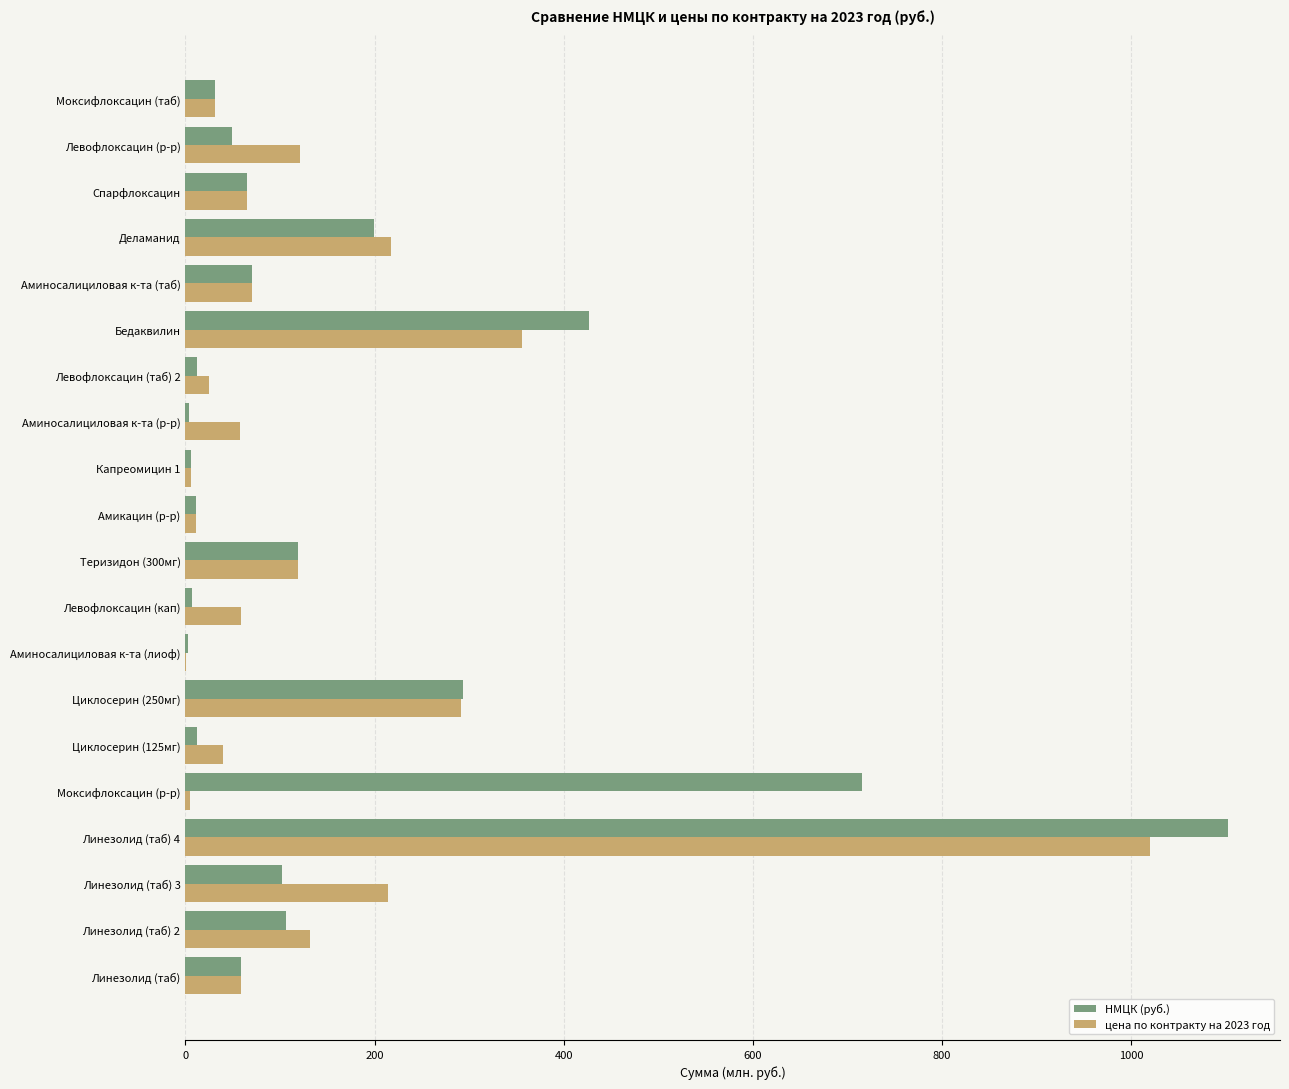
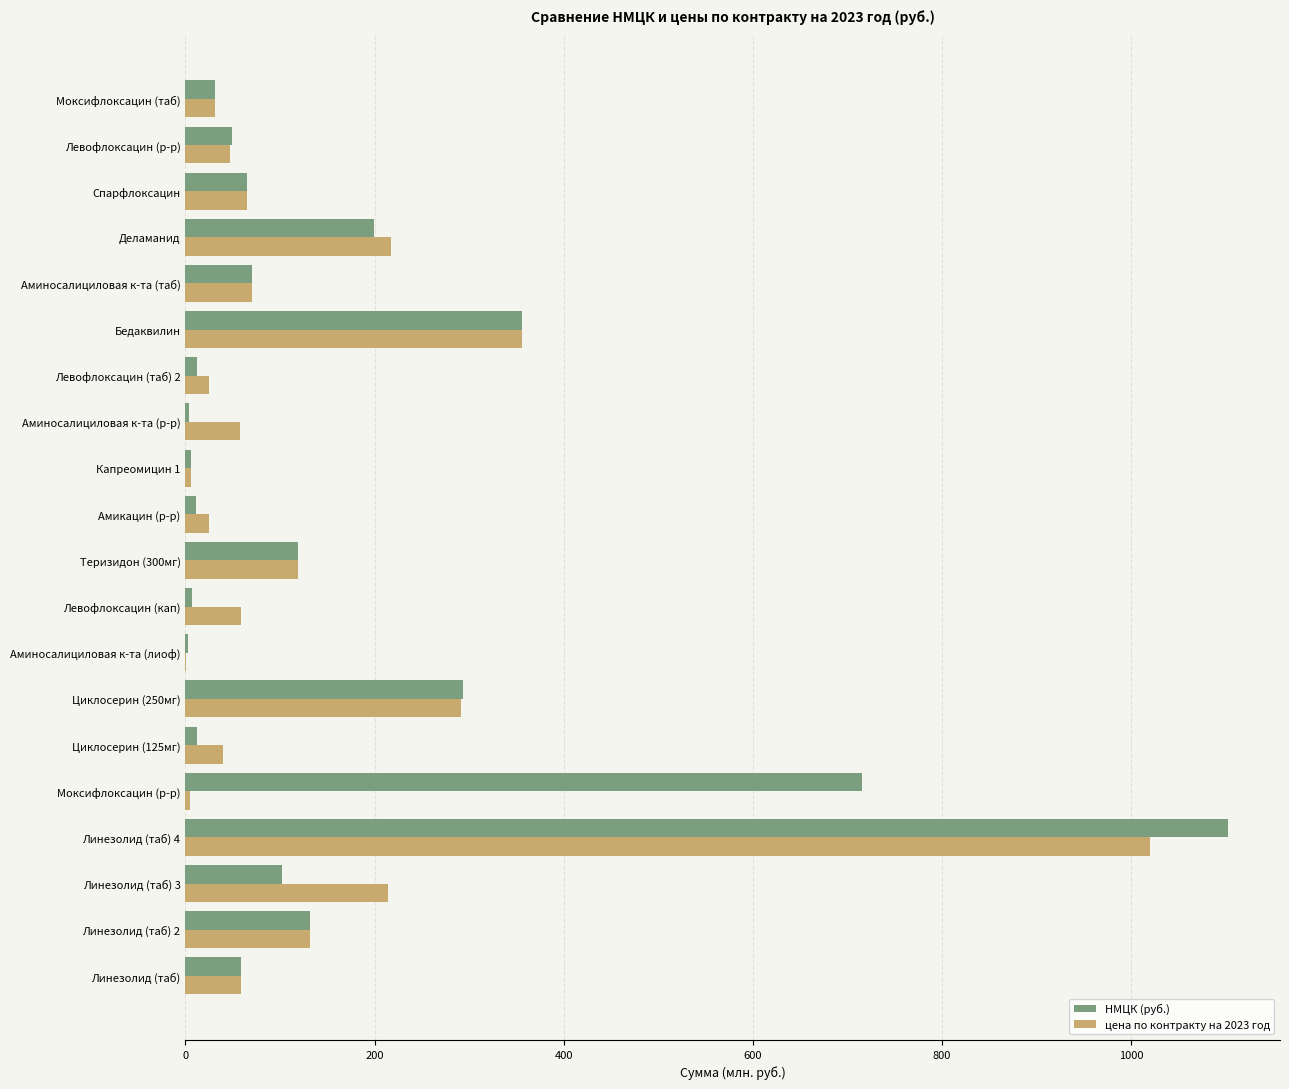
  {
    "НМЦК (руб.)": {
      "Моксифлоксацин (таб)": 30,
      "Левофлоксацин (р-р)": 50,
      "Спарфлоксацин": 60,
      "Деламанид": 200,
      "Аминосалициловая к-та (таб)": 70,
-     "Бедаквилин": 430,
+     "Бедаквилин": 360,
      "Левофлоксацин (таб) 2": 10,
      "Аминосалициловая к-та (р-р)": 0,
      "Капреомицин 1": 10,
      "Амикацин (р-р)": 10,
      "Теризидон (300мг)": 120,
      "Левофлоксацин (кап)": 10,
      "Циклосерин (250мг)": 290,
      "Циклосерин (125мг)": 10,
      "Моксифлоксацин (р-р)": 720,
      "Линезолид (таб) 4": 1100,
      "Линезолид (таб) 3": 100,
-     "Линезолид (таб) 2": 110,
+     "Линезолид (таб) 2": 130,
      "Линезолид (таб)": 60
    },
    "цена по контракту на 2023 год": {
      "Моксифлоксацин (таб)": 30,
-     "Левофлоксацин (р-р)": 120,
+     "Левофлоксацин (р-р)": 50,
      "Спарфлоксацин": 60,
      "Деламанид": 220,
      "Аминосалициловая к-та (таб)": 70,
      "Бедаквилин": 360,
      "Левофлоксацин (таб) 2": 30,
      "Аминосалициловая к-та (р-р)": 60,
      "Капреомицин 1": 10,
-     "Амикацин (р-р)": 10,
+     "Амикацин (р-р)": 30,
      "Теризидон (300мг)": 120,
      "Левофлоксацин (кап)": 60,
      "Циклосерин (250мг)": 290,
      "Циклосерин (125мг)": 40,
      "Моксифлоксацин (р-р)": 0,
      "Линезолид (таб) 4": 1020,
      "Линезолид (таб) 3": 210,
      "Линезолид (таб) 2": 130,
      "Линезолид (таб)": 60
    }
  }
